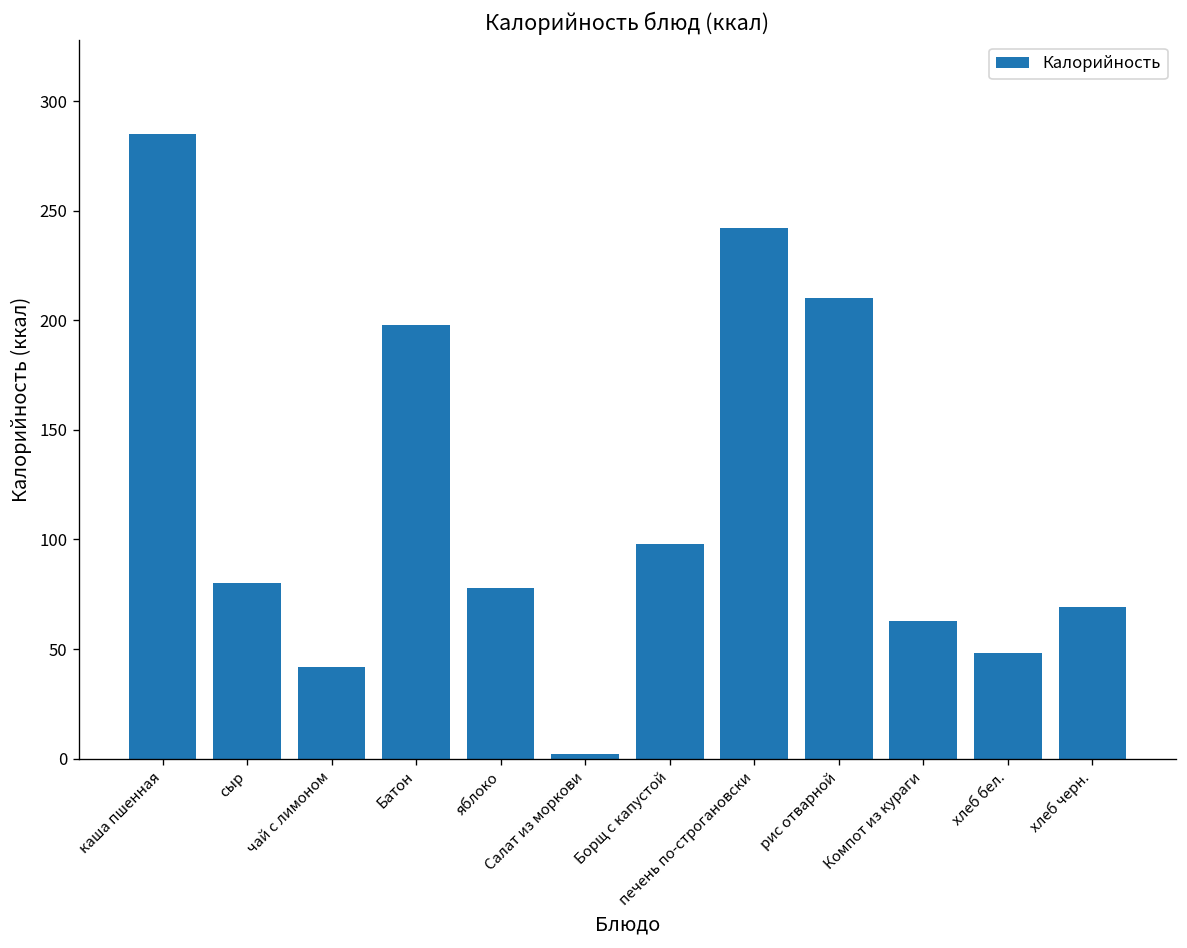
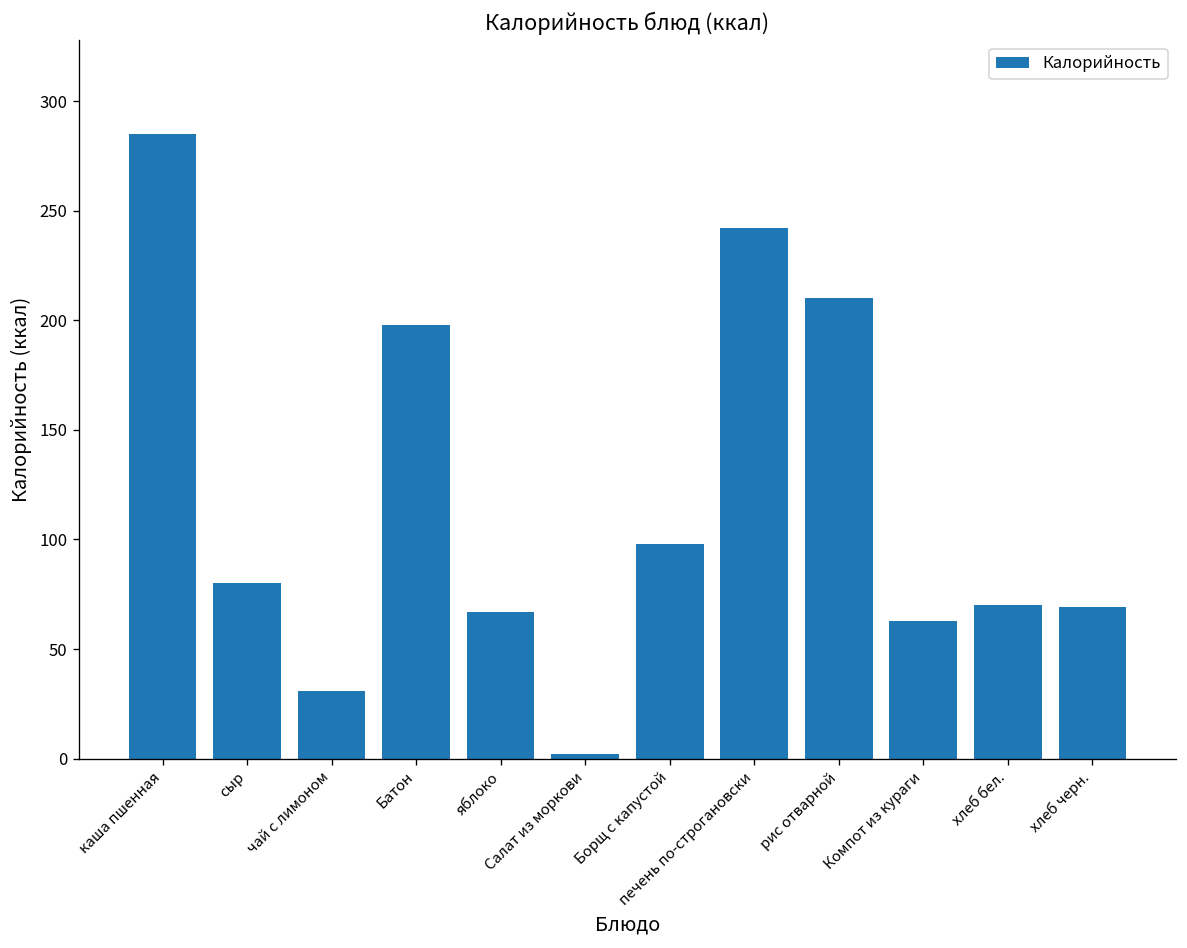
  {
    "каша пшенная": 285,
    "сыр": 80,
-   "чай с лимоном": 42,
+   "чай с лимоном": 31,
    "Батон": 198,
-   "яблоко": 78,
+   "яблоко": 67,
    "Салат из моркови": 2,
    "Борщ с капустой": 98,
    "печень по-строгановски": 242,
    "рис отварной": 210,
    "Компот из кураги": 63,
-   "хлеб бел.": 48,
+   "хлеб бел.": 70,
    "хлеб черн.": 69
  }
